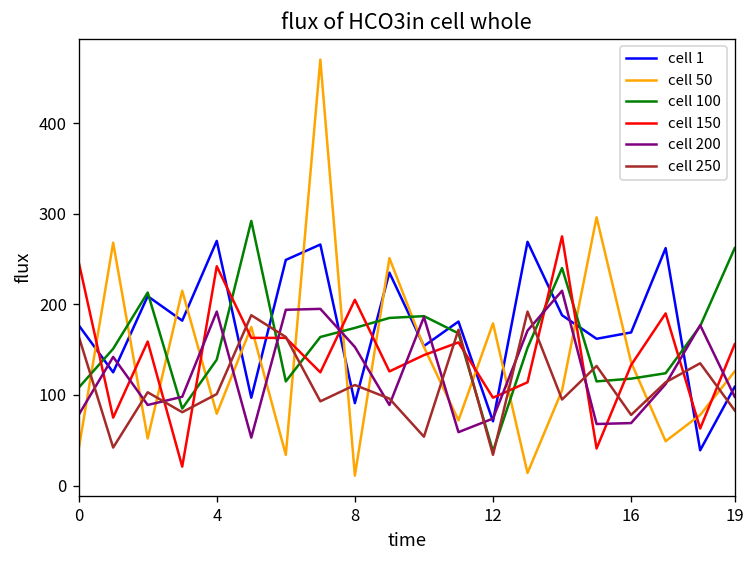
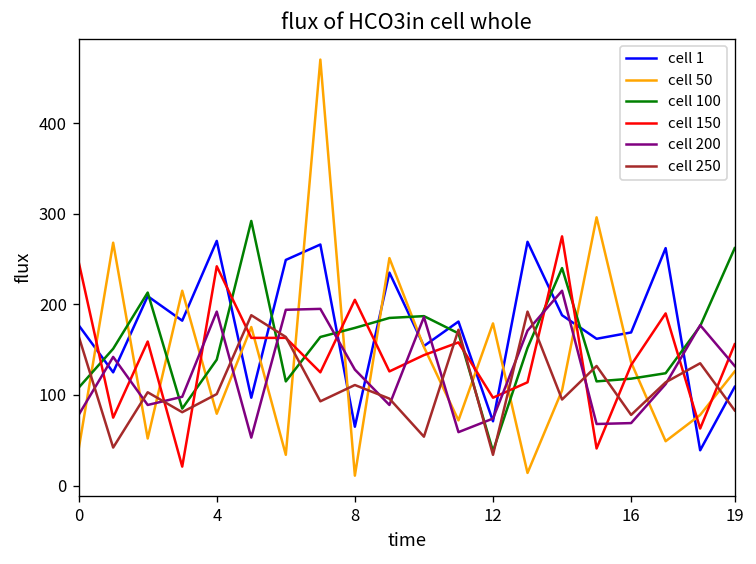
  {
    "cell 1": {
      "0": 180,
      "4": 270,
-     "8": 90,
+     "8": 70,
      "16": 170,
      "19": 110
    },
    "cell 50": {
      "0": 40,
      "4": 80,
      "8": 10,
      "12": 180,
      "19": 130
    },
    "cell 100": {
      "0": 110,
      "4": 140,
      "8": 170,
      "12": 40,
      "16": 120,
      "19": 260
    },
    "cell 150": {
      "0": 250,
      "4": 240,
      "8": 210,
      "12": 100,
      "19": 160
    },
    "cell 200": {
      "0": 80,
      "4": 190,
-     "8": 150,
+     "8": 130,
      "16": 70,
-     "19": 100
+     "19": 130
    },
    "cell 250": {
      "0": 170,
      "4": 100,
      "8": 110,
      "12": 30,
      "16": 80,
      "19": 80
    }
  }
